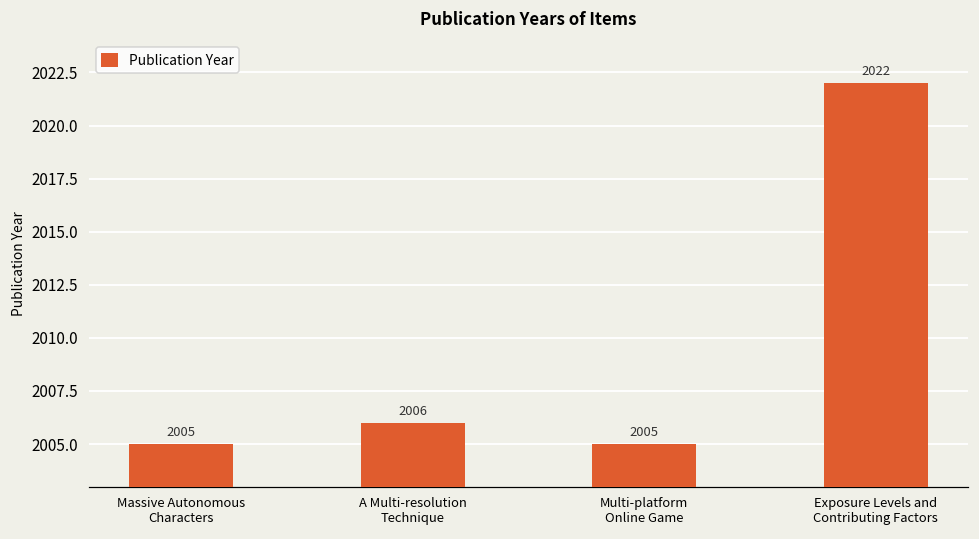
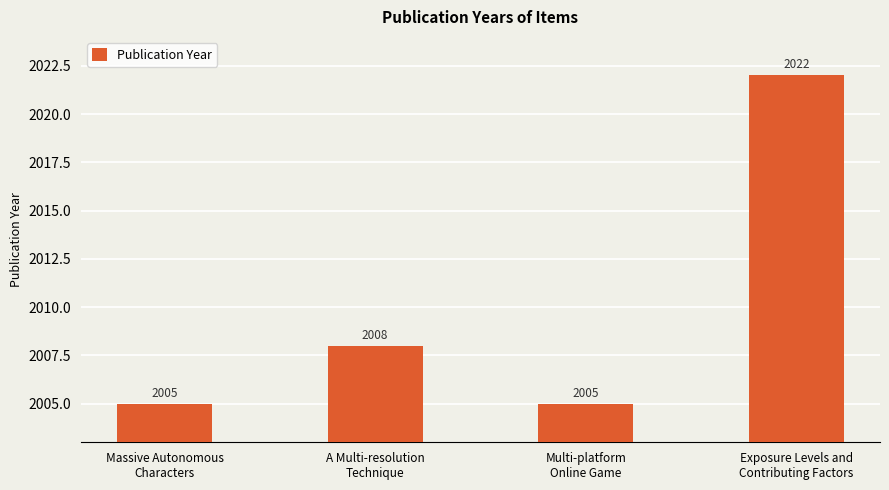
  {
    "Massive Autonomous Characters": 2005,
-   "A Multi-resolution Technique": 2006,
+   "A Multi-resolution Technique": 2008,
    "Multi-platform Online Game": 2005,
    "Exposure Levels and Contributing Factors": 2022
  }
